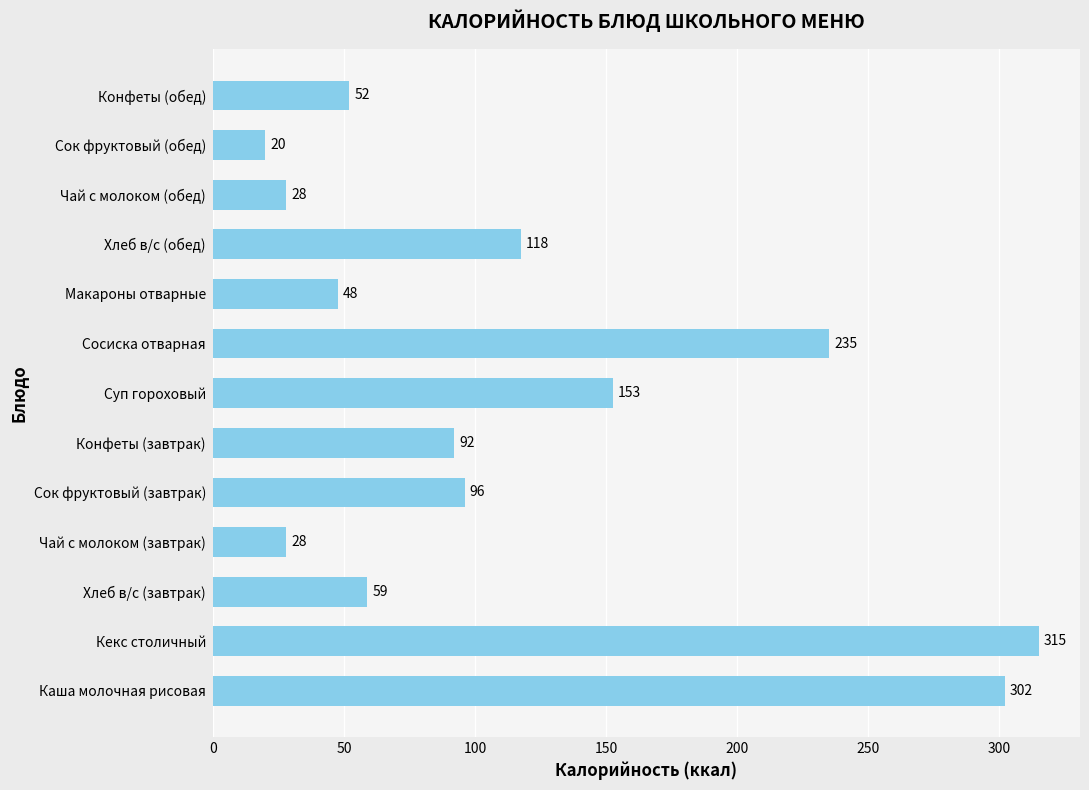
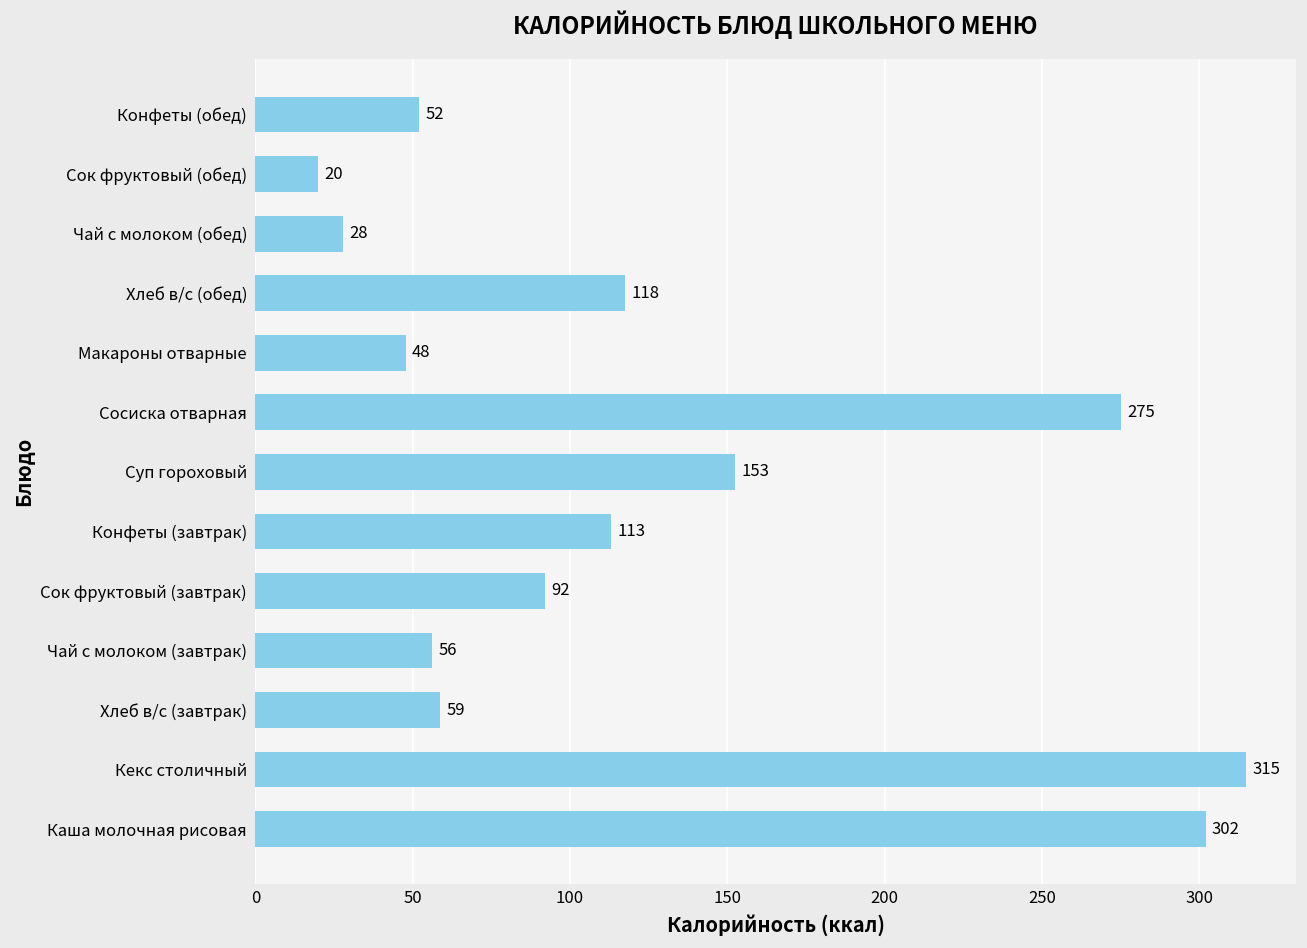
  {
    "Конфеты (обед)": 52,
    "Сок фруктовый (обед)": 20,
    "Чай с молоком (обед)": 28,
    "Хлеб в/с (обед)": 118,
    "Макароны отварные": 48,
-   "Сосиска отварная": 235,
+   "Сосиска отварная": 275,
    "Суп гороховый": 153,
-   "Конфеты (завтрак)": 92,
-   "Сок фруктовый (завтрак)": 96,
-   "Чай с молоком (завтрак)": 28,
+   "Конфеты (завтрак)": 113,
+   "Сок фруктовый (завтрак)": 92,
+   "Чай с молоком (завтрак)": 56,
    "Хлеб в/с (завтрак)": 59,
    "Кекс столичный": 315,
    "Каша молочная рисовая": 302
  }
